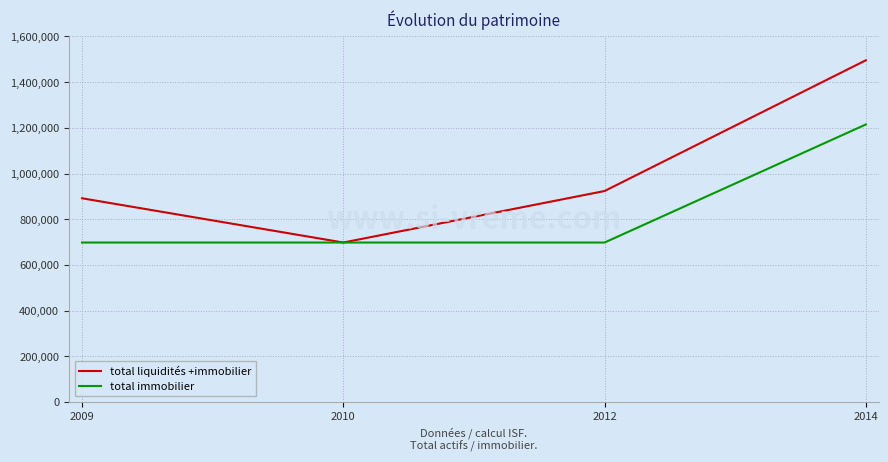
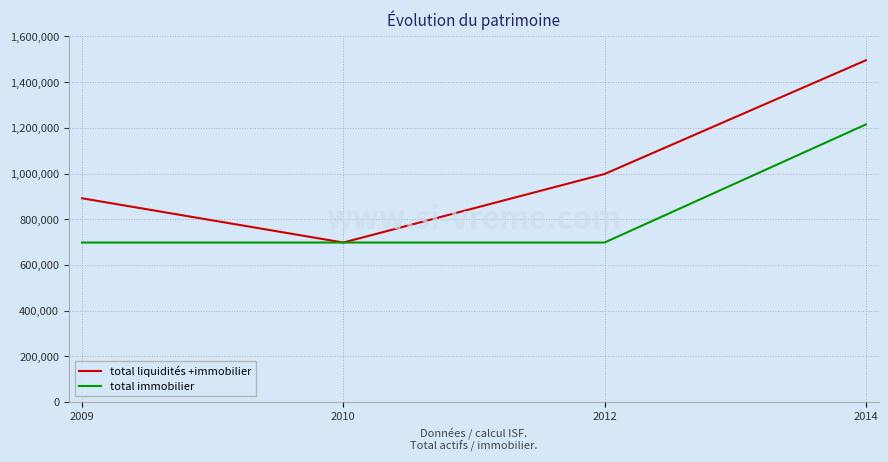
  {
    "total liquidités +immobilier": {
      "2009": "890,000",
-     "2012": "920,000",
+     "2012": "1,000,000",
      "2014": "1,500,000"
    },
    "total immobilier": {
      "2009": "700,000",
      "2012": "700,000",
      "2014": "1,210,000"
    }
  }
